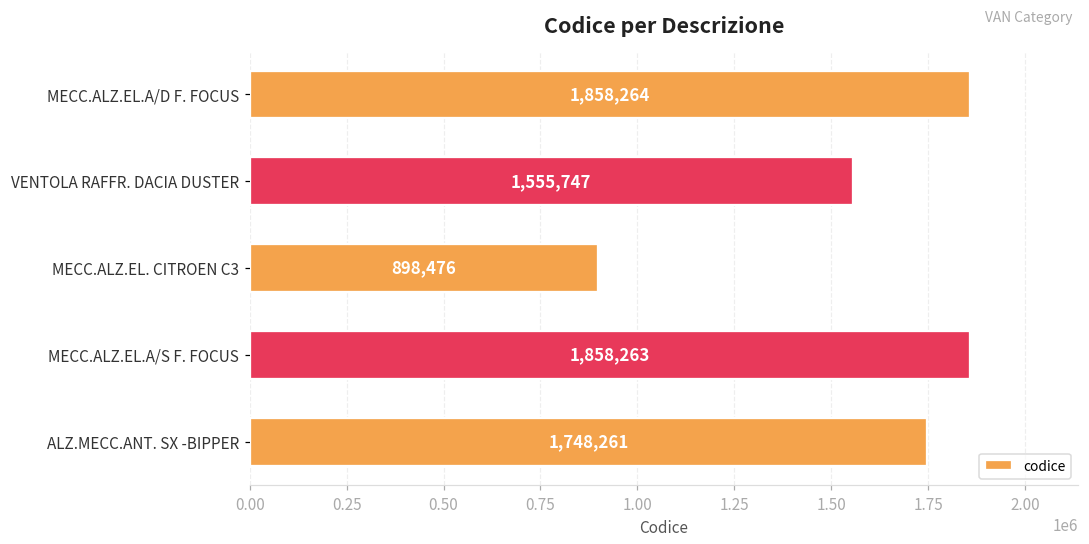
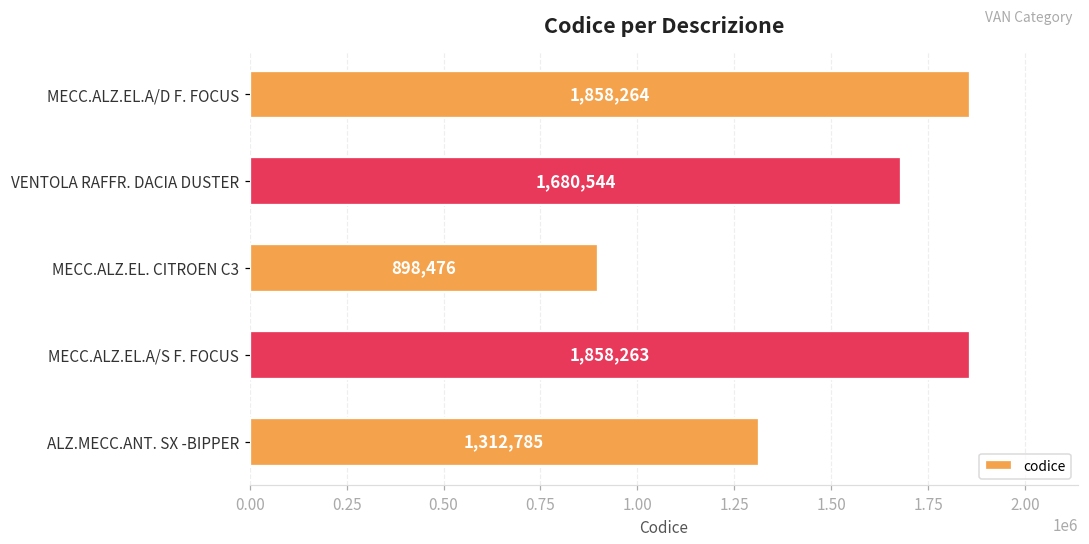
  {
    "MECC.ALZ.EL.A/D F. FOCUS": "1,858,264",
-   "VENTOLA RAFFR. DACIA DUSTER": "1,555,747",
+   "VENTOLA RAFFR. DACIA DUSTER": "1,680,544",
    "MECC.ALZ.EL. CITROEN C3": "898,476",
    "MECC.ALZ.EL.A/S F. FOCUS": "1,858,263",
-   "ALZ.MECC.ANT. SX -BIPPER": "1,748,261"
+   "ALZ.MECC.ANT. SX -BIPPER": "1,312,785"
  }
